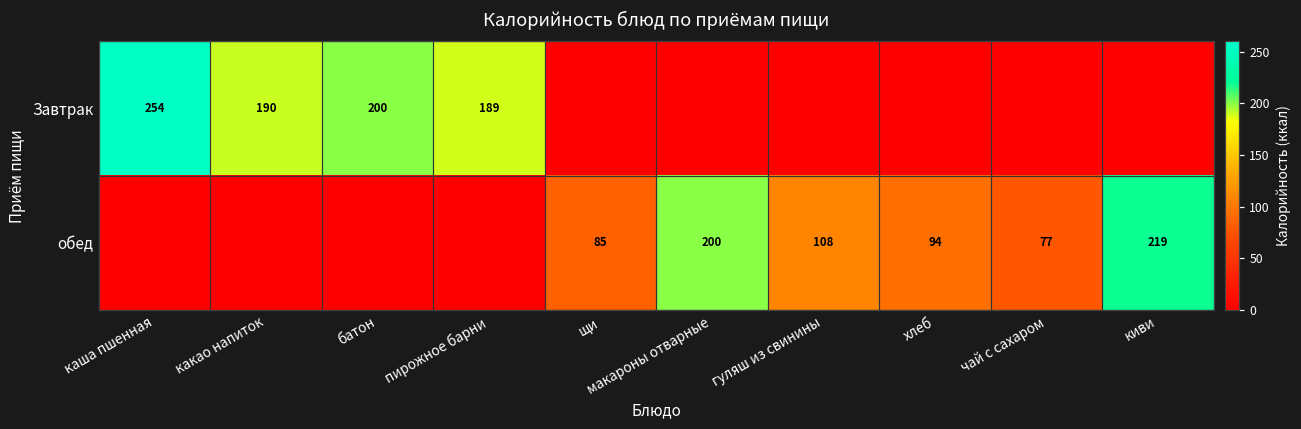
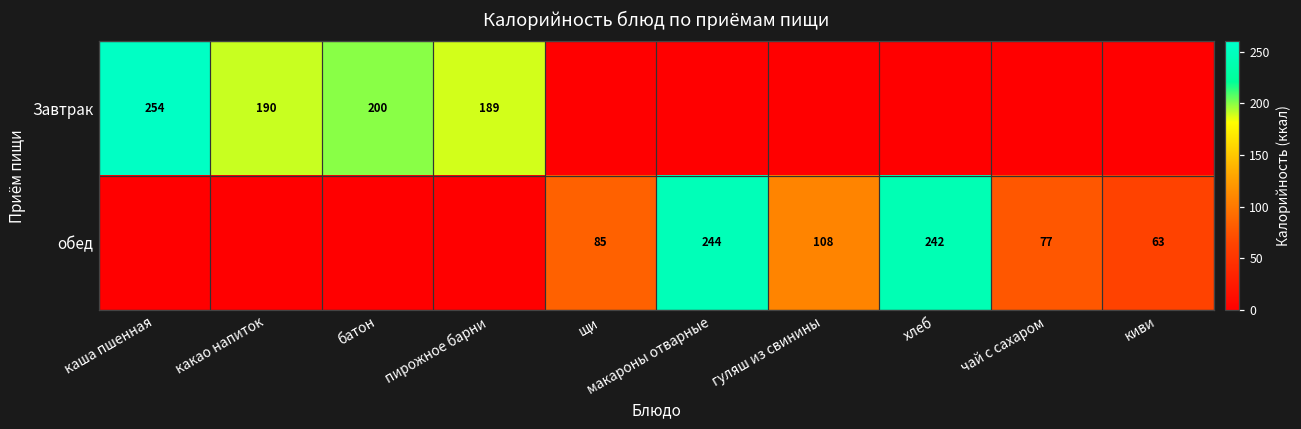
  {
    "Завтрак": {
      "каша пшенная": 254,
      "какао напиток": 190,
      "батон": 200,
      "пирожное барни": 189
    },
    "обед": {
      "щи": 85,
-     "макароны отварные": 200,
+     "макароны отварные": 244,
      "гуляш из свинины": 108,
-     "хлеб": 94,
+     "хлеб": 242,
      "чай с сахаром": 77,
-     "киви": 219
+     "киви": 63
    }
  }
